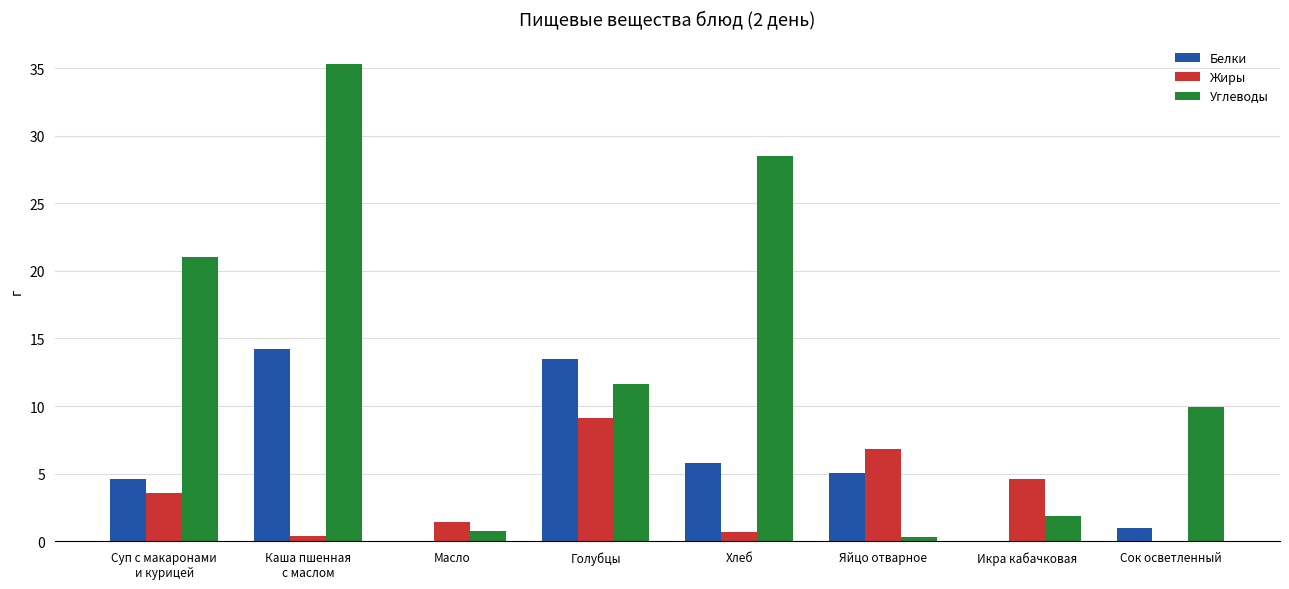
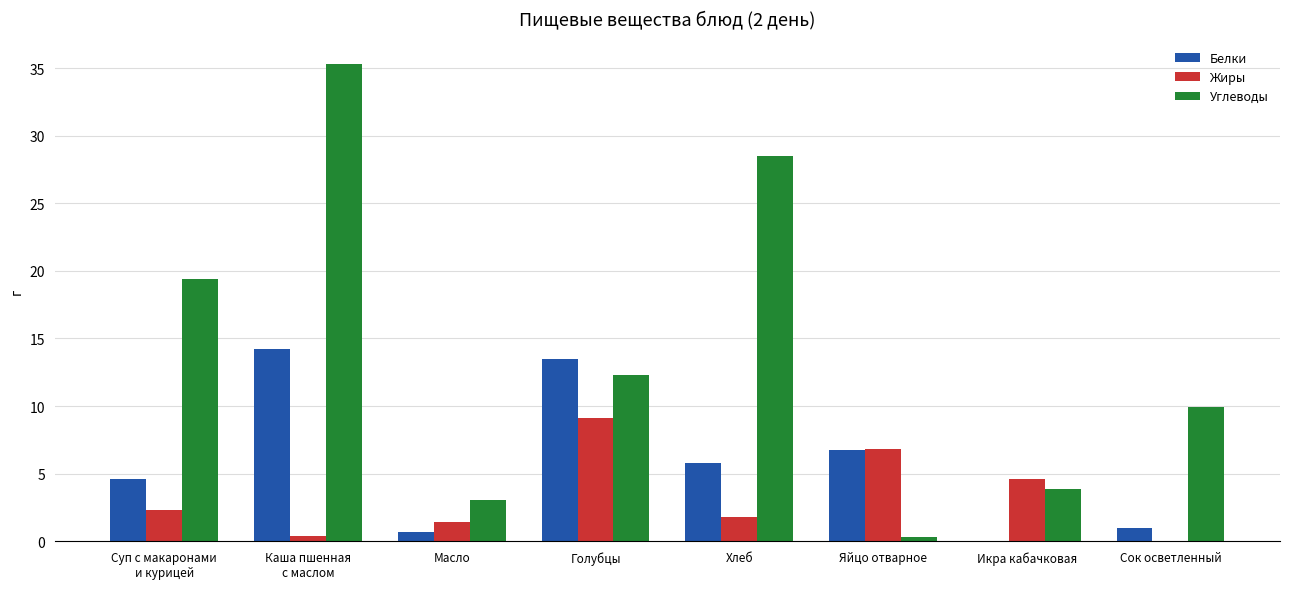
  {
    "Белки": {
      "Суп с макаронами и курицей": 4.6,
      "Каша пшенная с маслом": 14.2,
-     "Масло": 0.1,
+     "Масло": 0.7,
      "Голубцы": 13.5,
      "Хлеб": 5.8,
-     "Яйцо отварное": 5.1,
+     "Яйцо отварное": 6.8,
      "Икра кабачковая": 0.0,
      "Сок осветленный": 1.0
    },
    "Жиры": {
-     "Суп с макаронами и курицей": 3.6,
+     "Суп с макаронами и курицей": 2.3,
      "Каша пшенная с маслом": 0.4,
      "Масло": 1.4,
      "Голубцы": 9.1,
-     "Хлеб": 0.7,
+     "Хлеб": 1.8,
      "Яйцо отварное": 6.8,
      "Икра кабачковая": 4.6,
      "Сок осветленный": 0.0
    },
    "Углеводы": {
-     "Суп с макаронами и курицей": 21.0,
+     "Суп с макаронами и курицей": 19.4,
      "Каша пшенная с маслом": 35.3,
-     "Масло": 0.8,
-     "Голубцы": 11.6,
+     "Масло": 3.0,
+     "Голубцы": 12.3,
      "Хлеб": 28.5,
      "Яйцо отварное": 0.3,
-     "Икра кабачковая": 1.9,
+     "Икра кабачковая": 3.9,
      "Сок осветленный": 9.9
    }
  }
